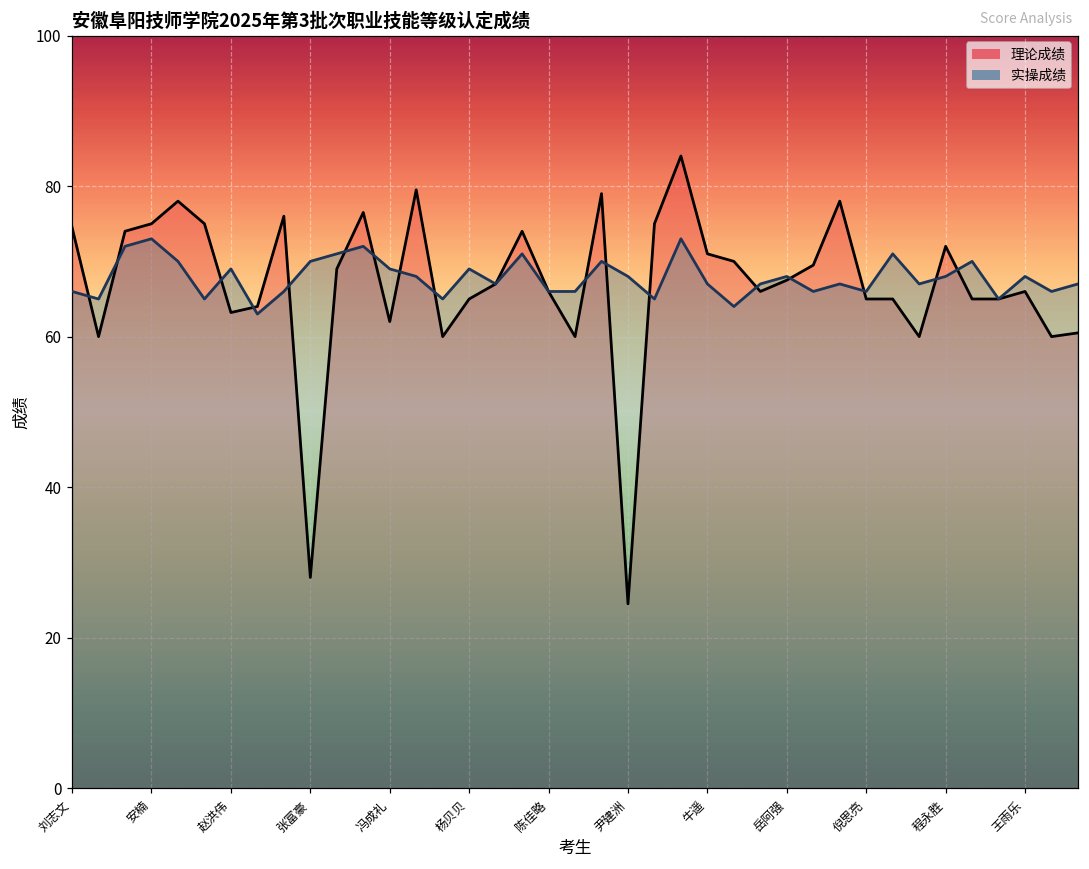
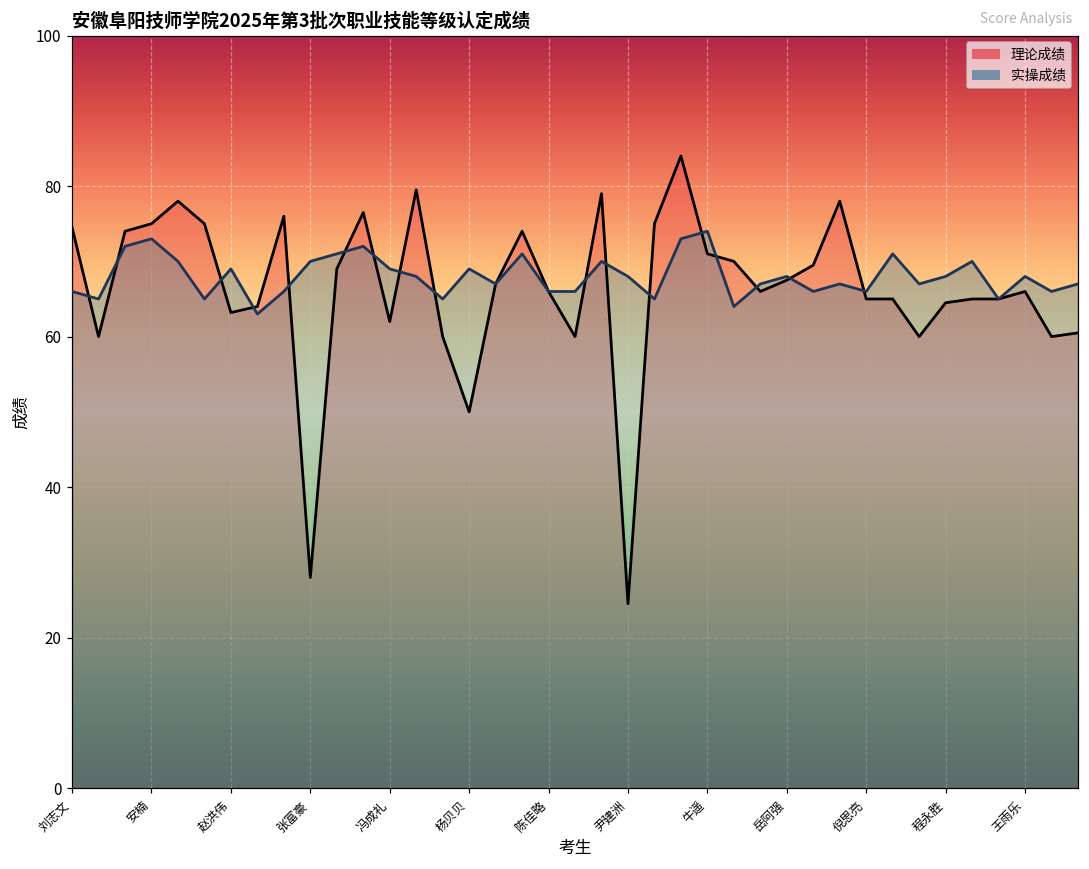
  {
    "理论成绩": {
      "刘志文": 75,
      "安楠": 75,
      "赵洪伟": 63,
      "张富豪": 28,
      "冯成礼": 62,
-     "杨贝贝": 65,
+     "杨贝贝": 50,
      "尹建洲": 25,
      "牛遥": 71,
      "岳阿强": 68,
      "倪思亮": 65,
-     "程永胜": 72,
+     "程永胜": 65,
      "王雨乐": 66
    },
    "实操成绩": {
      "刘志文": 66,
      "安楠": 73,
      "赵洪伟": 69,
      "张富豪": 70,
      "冯成礼": 69,
      "杨贝贝": 69,
      "尹建洲": 68,
-     "牛遥": 67,
+     "牛遥": 74,
      "岳阿强": 68,
      "倪思亮": 66,
      "程永胜": 68,
      "王雨乐": 68
    }
  }
